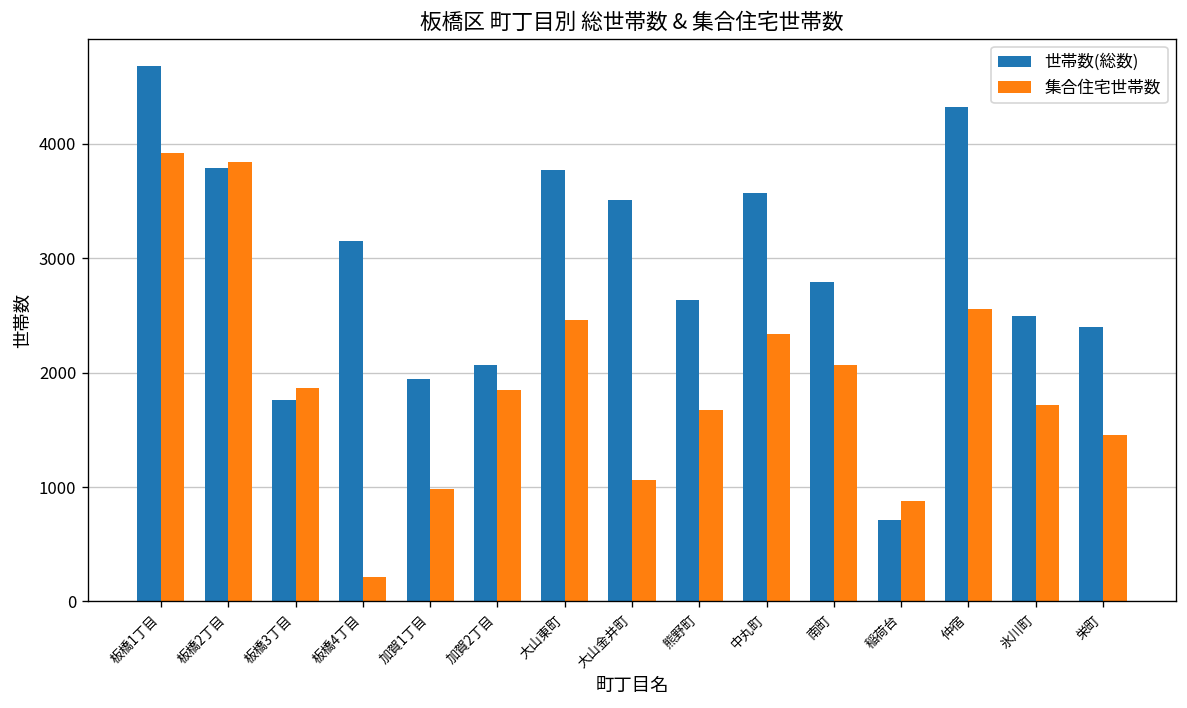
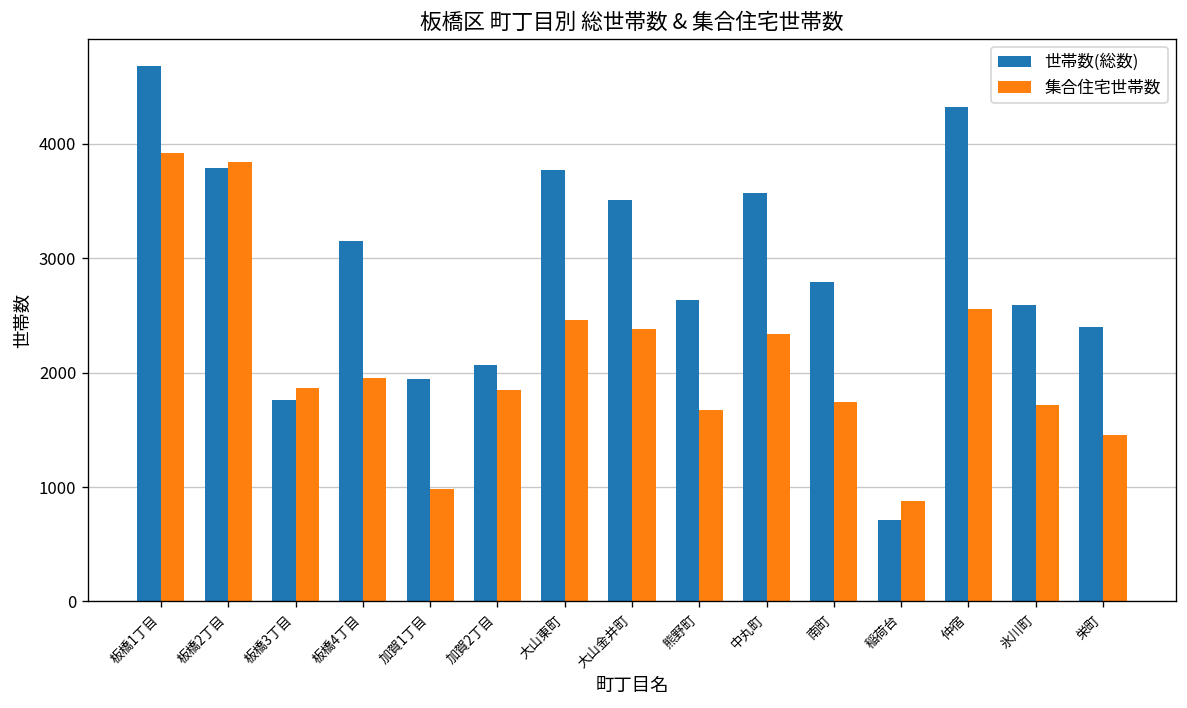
  {
    "世帯数(総数)": {
      "板橋1丁目": 4700,
      "板橋2丁目": 3800,
      "板橋3丁目": 1800,
      "板橋4丁目": 3200,
      "加賀1丁目": 1900,
      "加賀2丁目": 2100,
      "大山東町": 3800,
      "大山金井町": 3500,
      "熊野町": 2600,
      "中丸町": 3600,
      "南町": 2800,
      "稲荷台": 700,
      "仲宿": 4300,
-     "氷川町": 2500,
+     "氷川町": 2600,
      "栄町": 2400
    },
    "集合住宅世帯数": {
      "板橋1丁目": 3900,
      "板橋2丁目": 3800,
      "板橋3丁目": 1900,
-     "板橋4丁目": 200,
+     "板橋4丁目": 2000,
      "加賀1丁目": 1000,
      "加賀2丁目": 1800,
      "大山東町": 2500,
-     "大山金井町": 1100,
+     "大山金井町": 2400,
      "熊野町": 1700,
      "中丸町": 2300,
-     "南町": 2100,
+     "南町": 1700,
      "稲荷台": 900,
      "仲宿": 2600,
      "氷川町": 1700,
      "栄町": 1500
    }
  }
